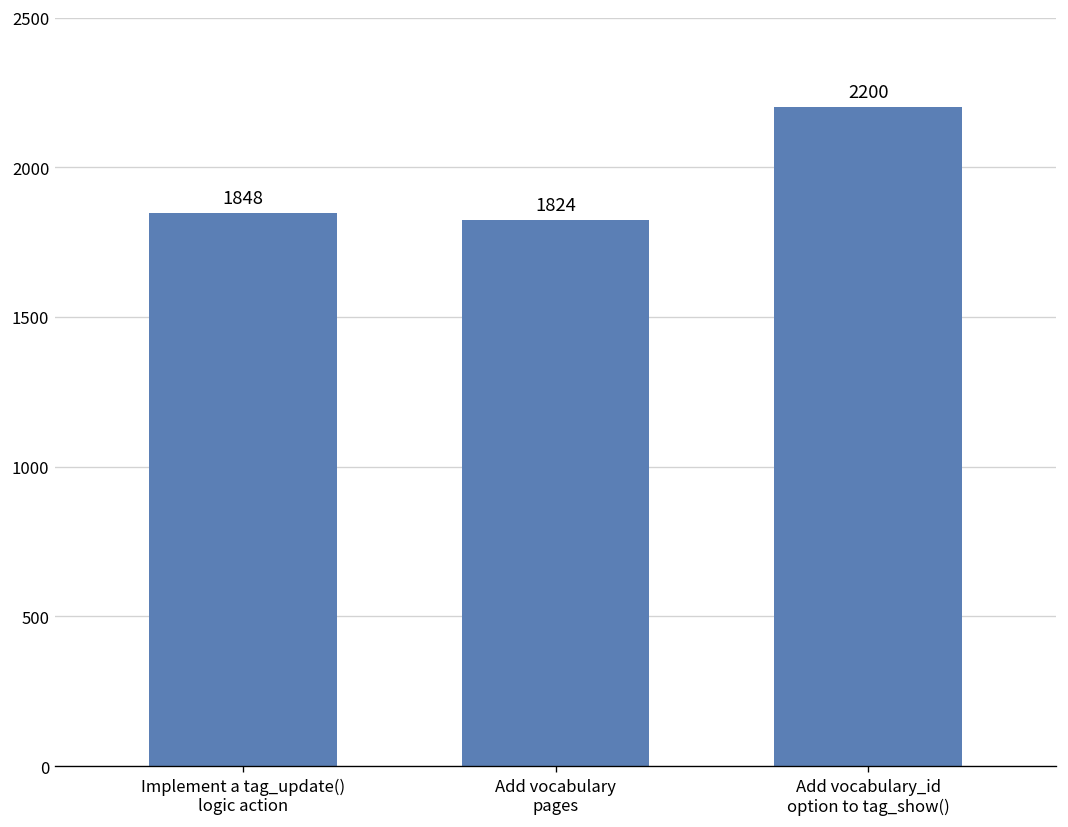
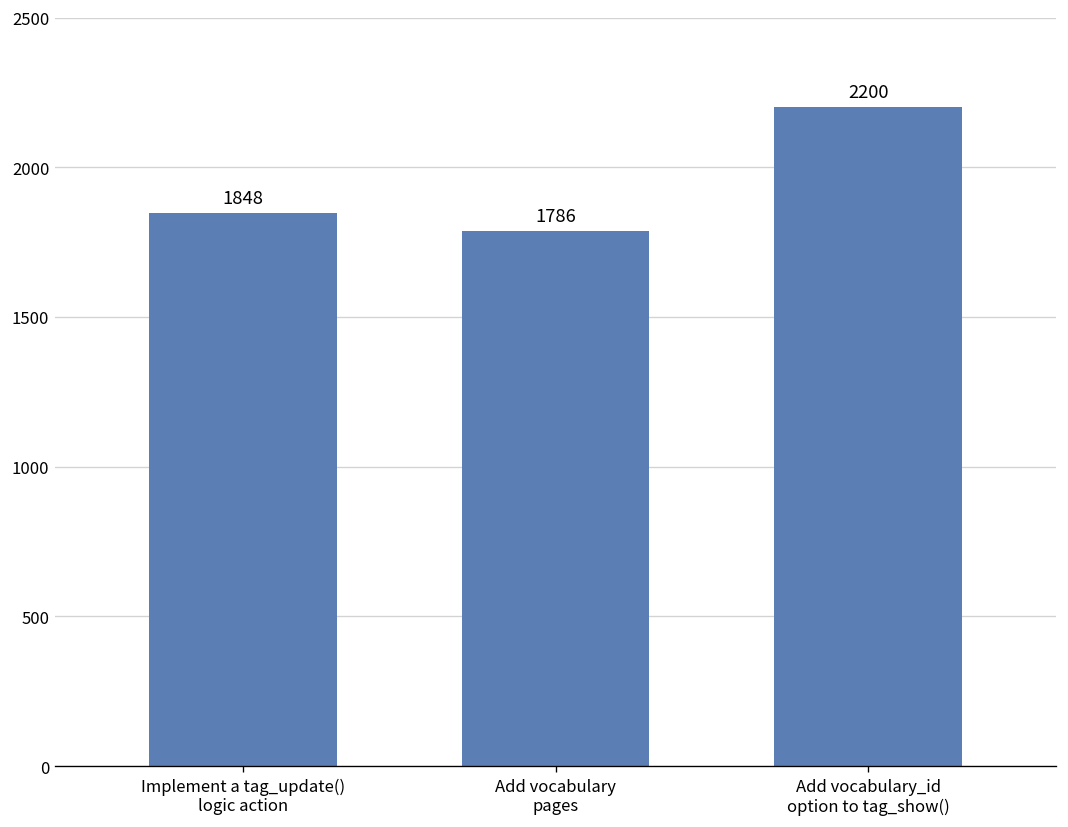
  {
    "Implement a tag_update() logic action": 1848,
-   "Add vocabulary pages": 1824,
+   "Add vocabulary pages": 1786,
    "Add vocabulary_id option to tag_show()": 2200
  }
